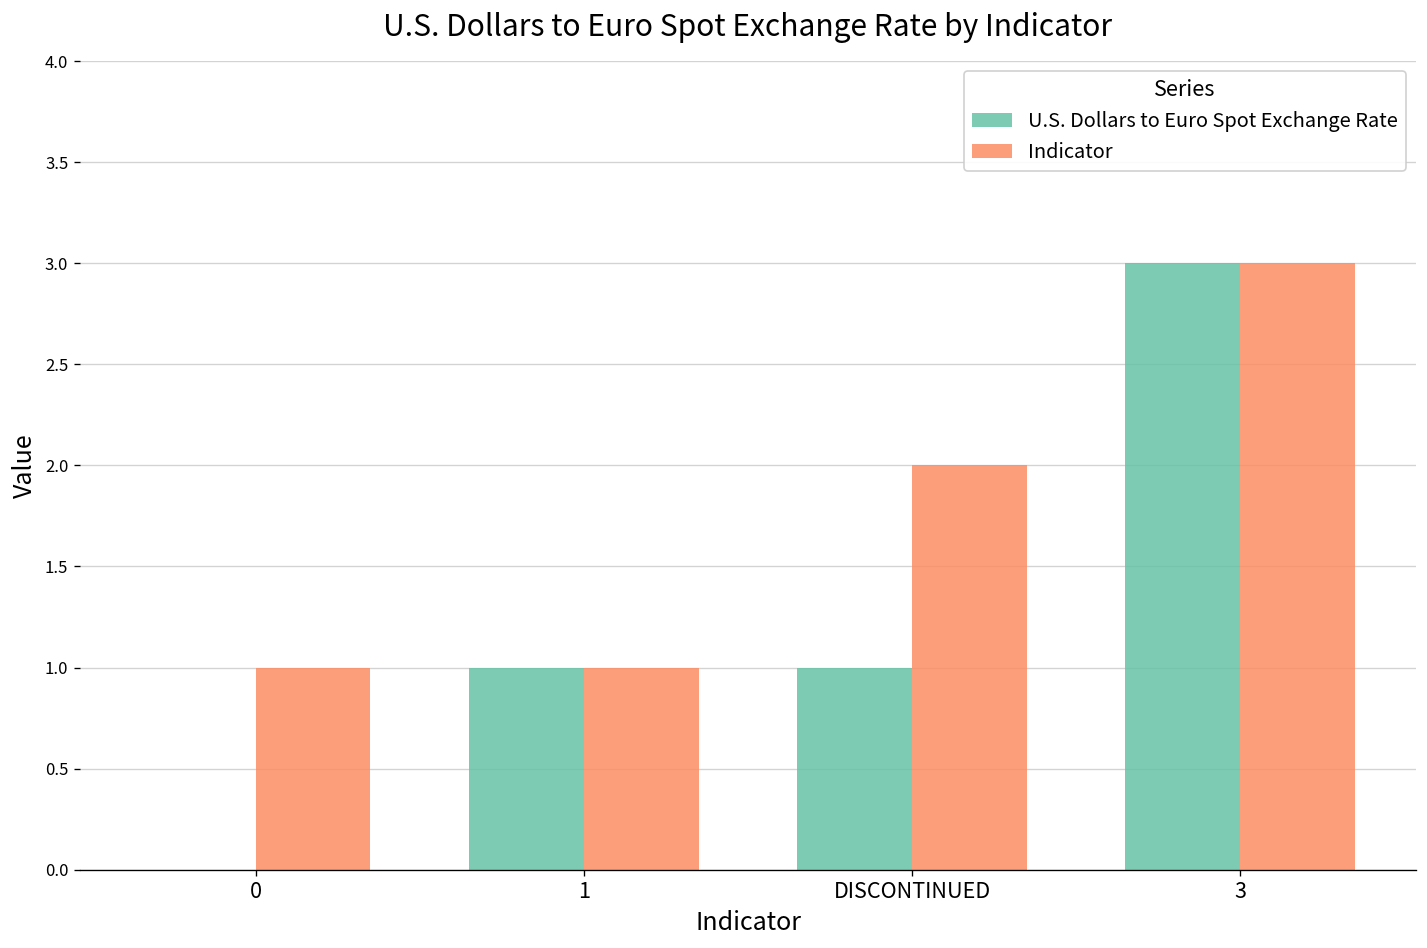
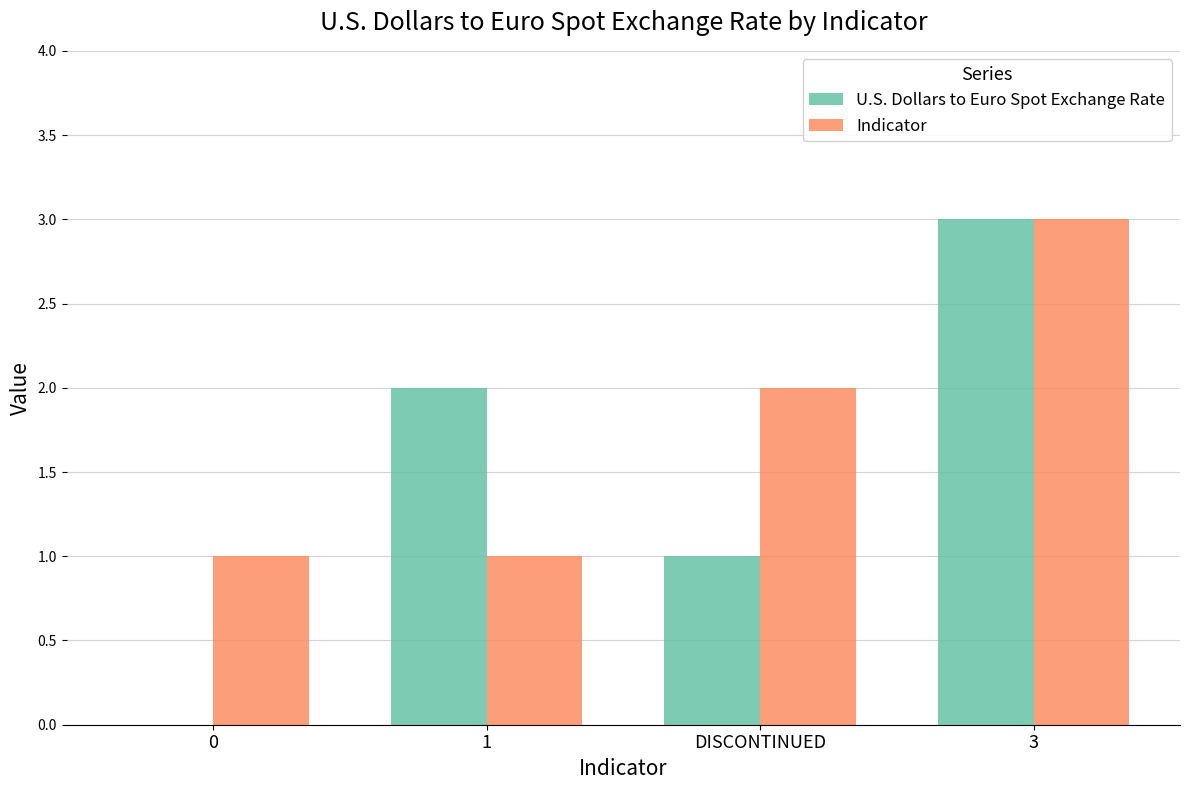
  {
    "U.S. Dollars to Euro Spot Exchange Rate": {
      "0": 0,
-     "1": 1,
+     "1": 2,
      "DISCONTINUED": 1,
      "3": 3
    },
    "Indicator": {
      "0": 1,
      "1": 1,
      "DISCONTINUED": 2,
      "3": 3
    }
  }
